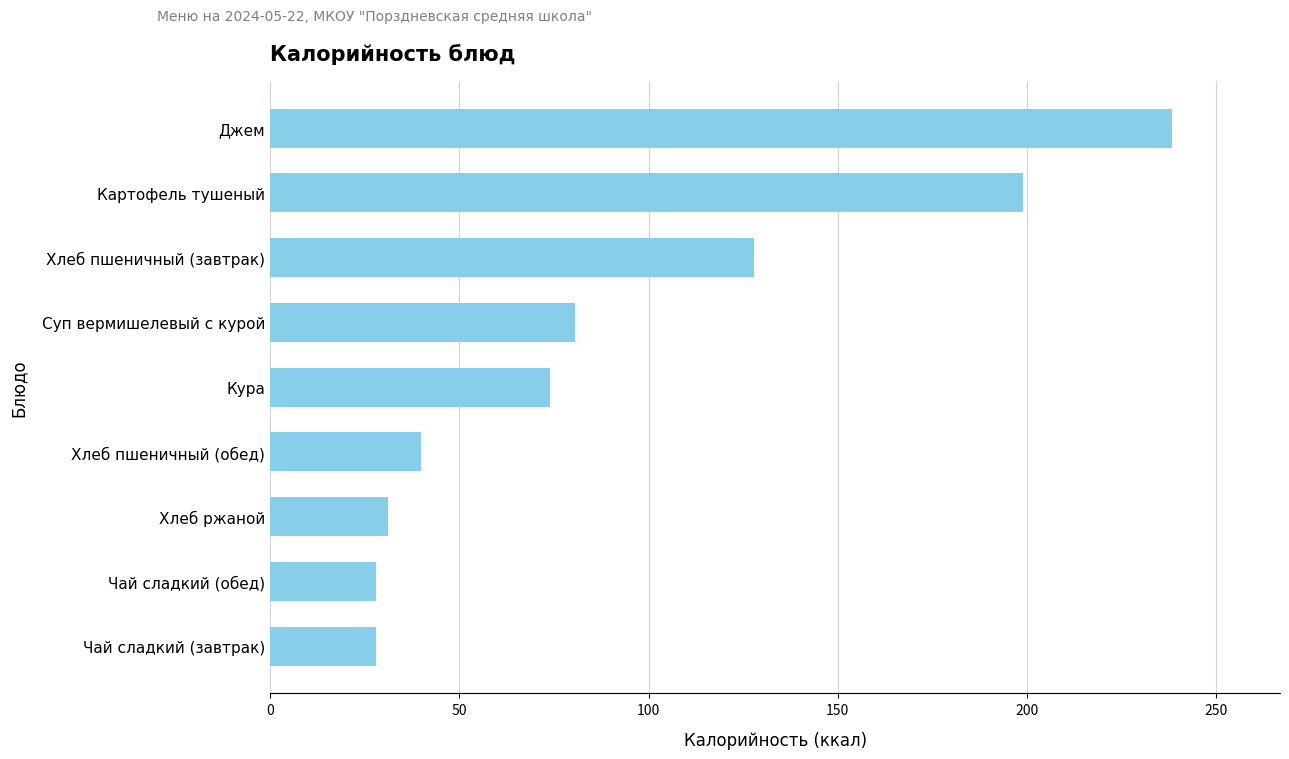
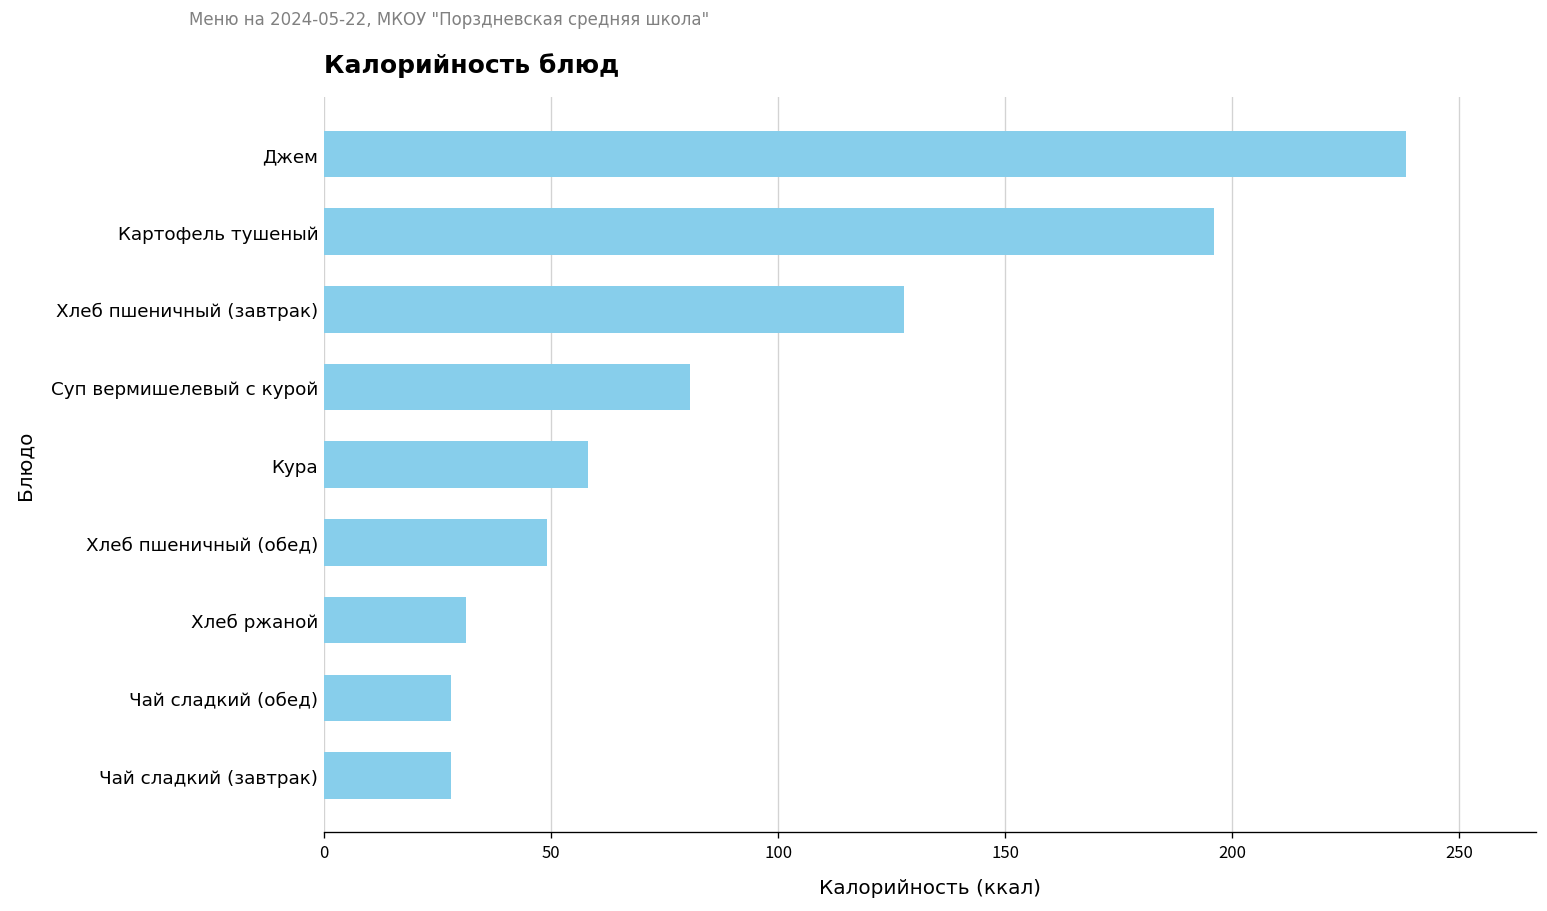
  {
    "Джем": 238,
-   "Картофель тушеный": 199,
+   "Картофель тушеный": 196,
    "Хлеб пшеничный (завтрак)": 128,
    "Суп вермишелевый с курой": 81,
-   "Кура": 74,
-   "Хлеб пшеничный (обед)": 40,
+   "Кура": 58,
+   "Хлеб пшеничный (обед)": 49,
    "Хлеб ржаной": 31,
    "Чай сладкий (обед)": 28,
    "Чай сладкий (завтрак)": 28
  }
